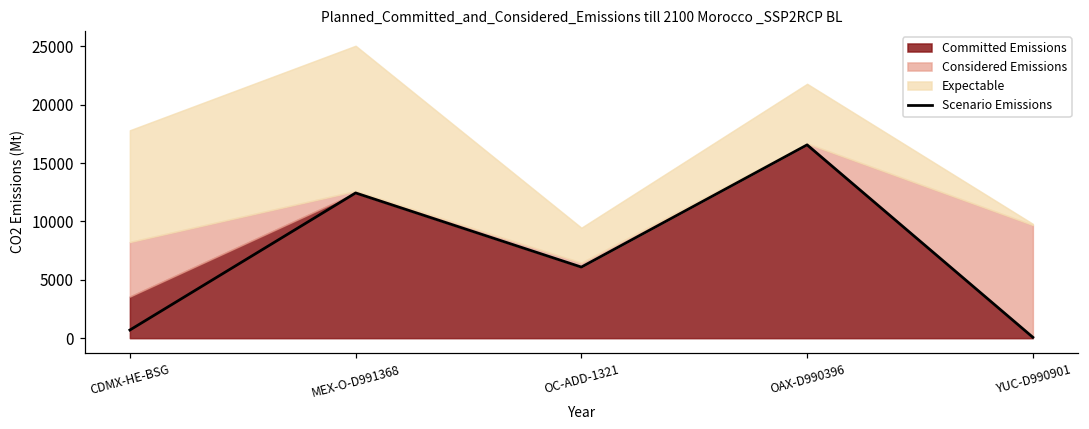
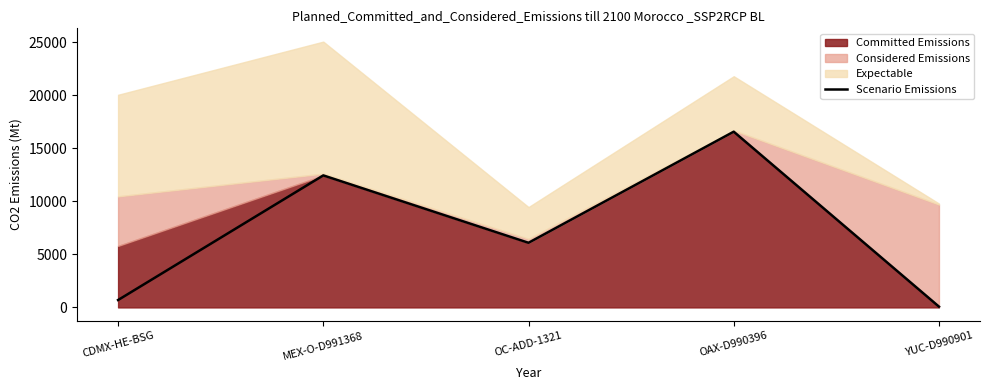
  {
    "Committed Emissions": {
-     "CDMX-HE-BSG": 3600
+     "CDMX-HE-BSG": 5800
    },
    "Scenario Emissions": {
      "CDMX-HE-BSG": 700
    },
    "Considered Emissions": {
      "CDMX-HE-BSG": 4700,
      "OC-ADD-1321": 400
    },
    "Expectable": {
      "CDMX-HE-BSG": 9600,
      "MEX-O-D991368": 12400,
      "OC-ADD-1321": 3000,
      "OAX-D990396": 5100
    }
  }
